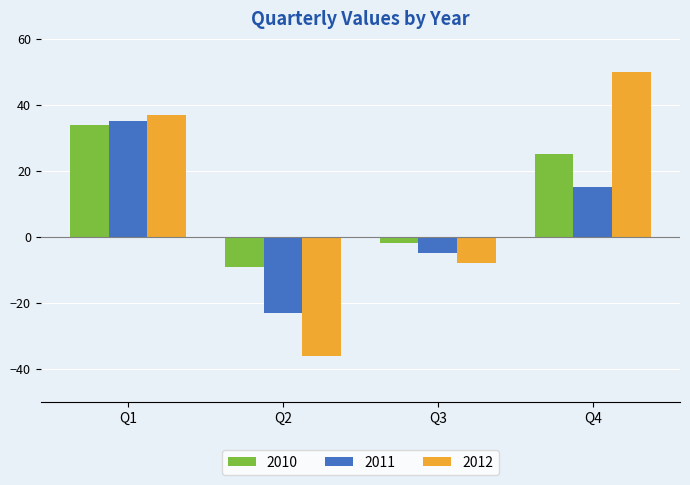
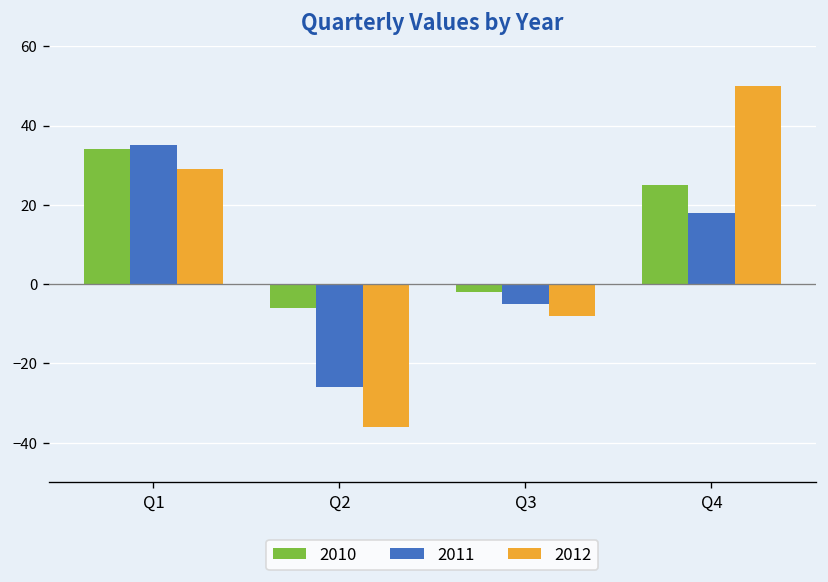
  {
    "2010": {
      "Q1": 34,
-     "Q2": -9,
+     "Q2": -6,
      "Q3": -2,
      "Q4": 25
    },
    "2011": {
      "Q1": 35,
-     "Q2": -23,
+     "Q2": -26,
      "Q3": -5,
-     "Q4": 15
+     "Q4": 18
    },
    "2012": {
-     "Q1": 37,
+     "Q1": 29,
      "Q2": -36,
      "Q3": -8,
      "Q4": 50
    }
  }
